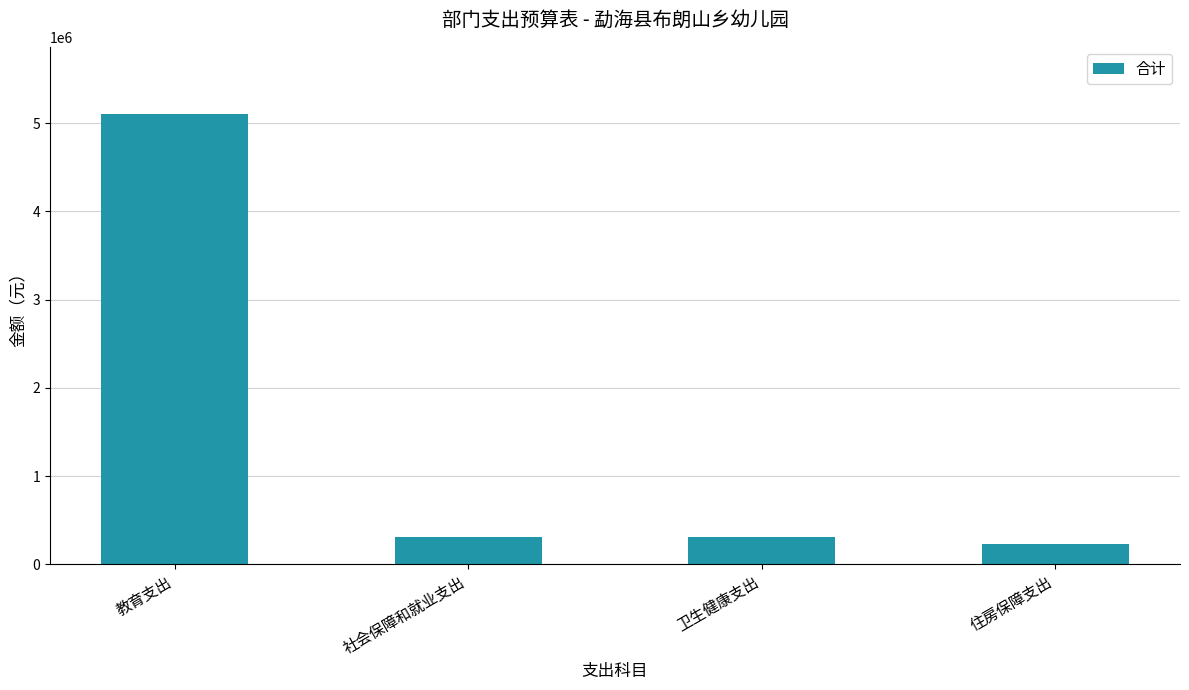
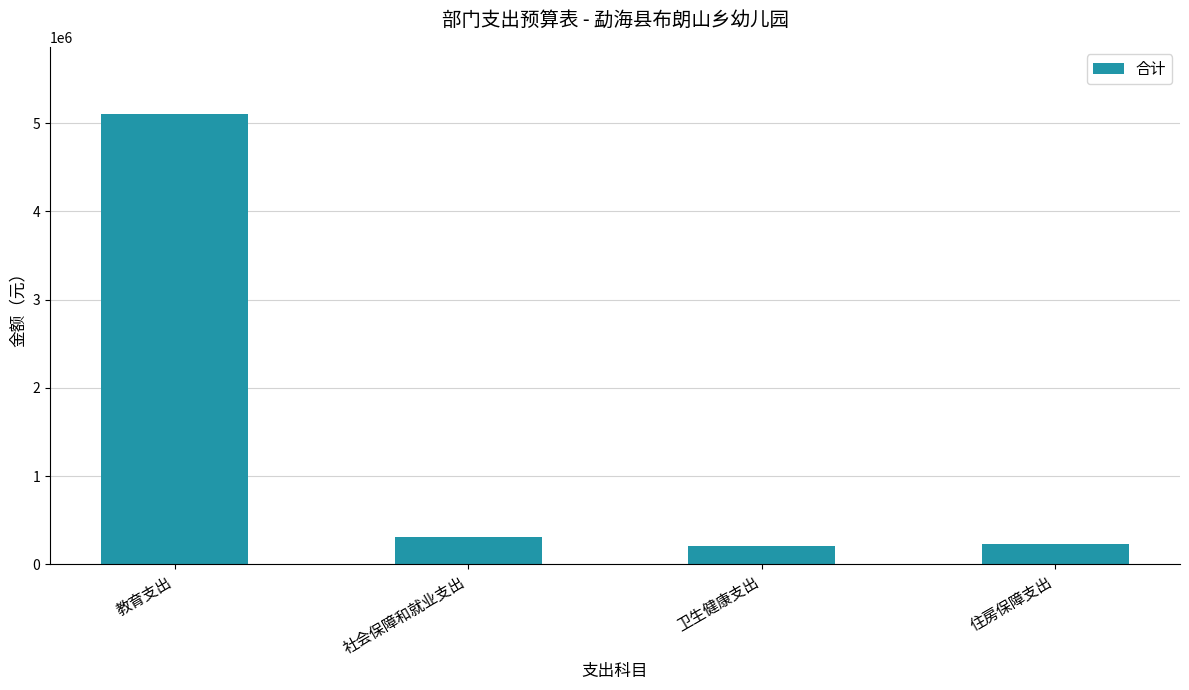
  {
    "教育支出": 5100000,
    "社会保障和就业支出": 300000,
-   "卫生健康支出": 300000,
+   "卫生健康支出": 200000,
    "住房保障支出": 200000
  }
